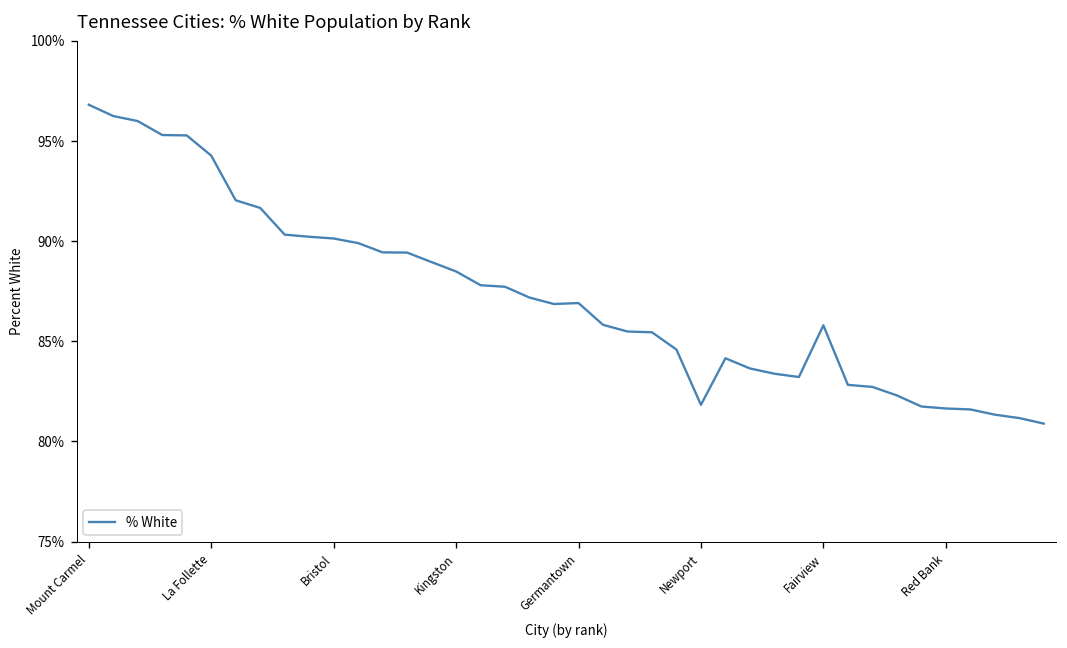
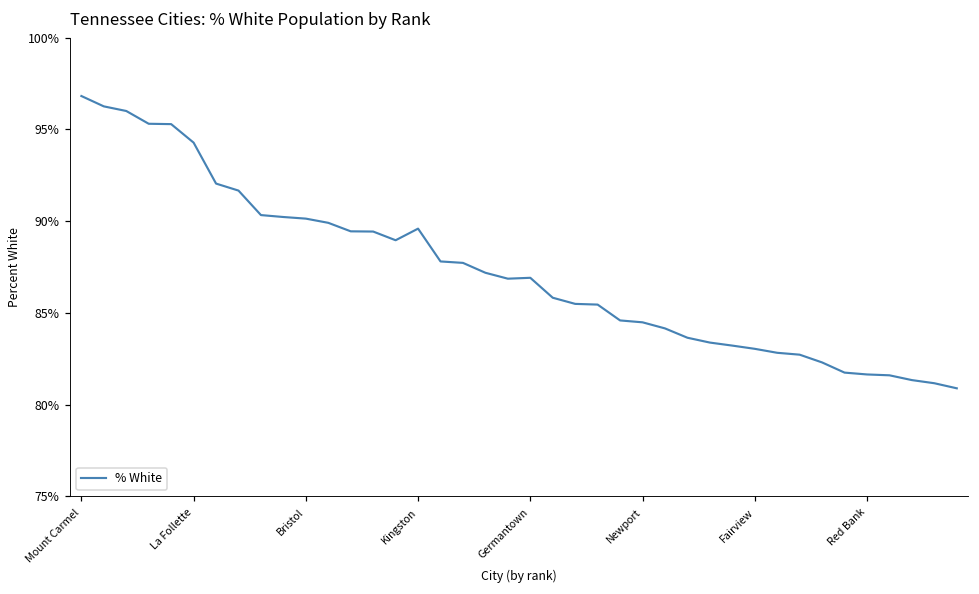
  {
    "Mount Carmel": "96.8%",
    "La Follette": "94.3%",
    "Bristol": "90.1%",
-   "Kingston": "88.5%",
+   "Kingston": "89.6%",
    "Germantown": "86.9%",
-   "Newport": "81.8%",
-   "Fairview": "85.8%",
+   "Newport": "84.5%",
+   "Fairview": "83.0%",
    "Red Bank": "81.6%"
  }
